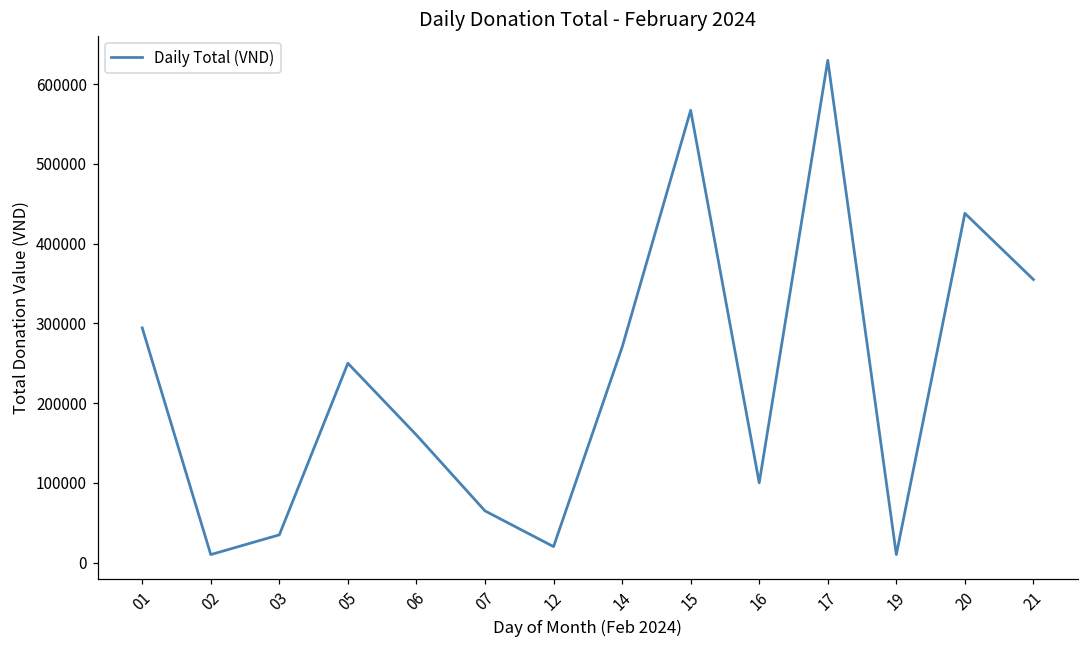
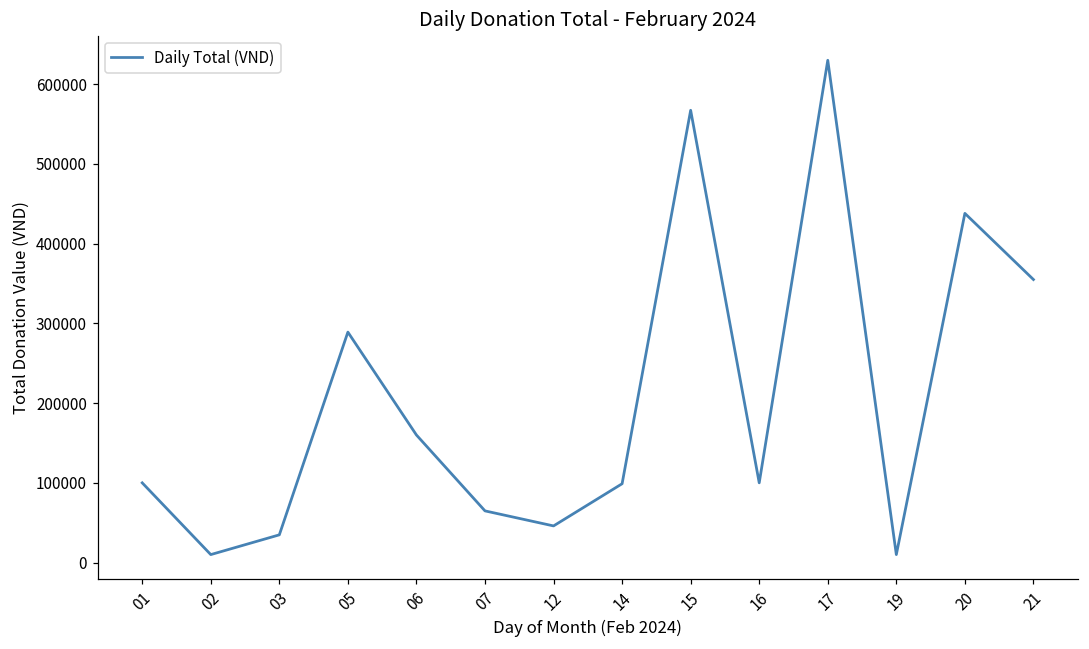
  {
-   "01": 290000,
+   "01": 100000,
    "02": 10000,
    "03": 30000,
-   "05": 250000,
+   "05": 290000,
    "06": 160000,
    "07": 60000,
-   "12": 20000,
-   "14": 270000,
+   "12": 50000,
+   "14": 100000,
    "15": 570000,
    "16": 100000,
    "17": 630000,
    "19": 10000,
    "20": 440000,
    "21": 360000
  }
